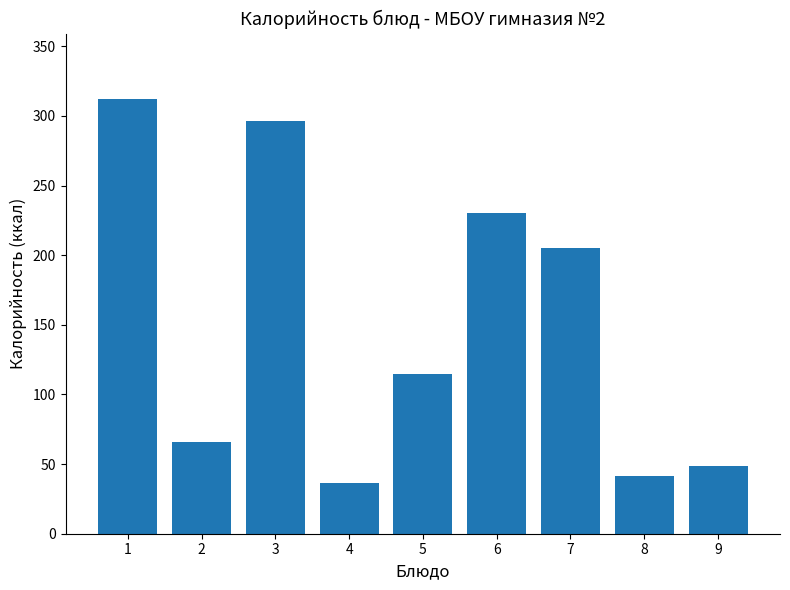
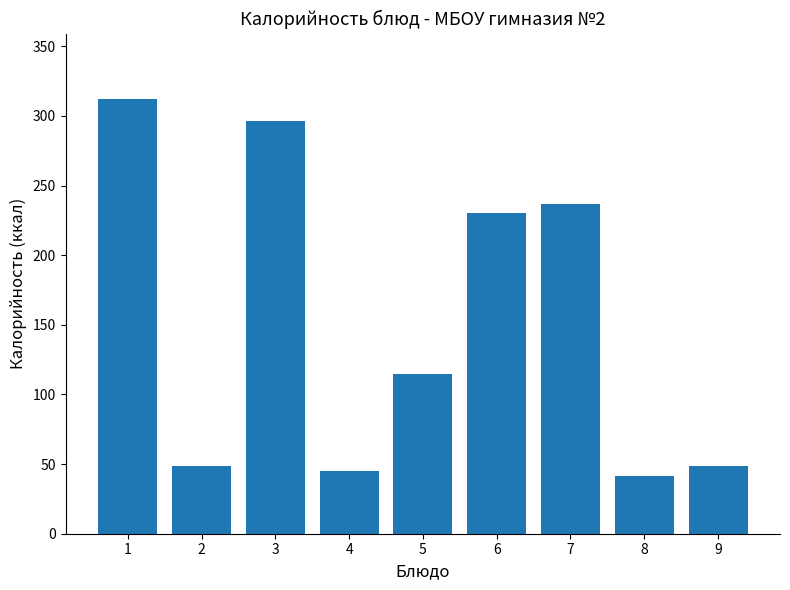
  {
    "1": 312,
-   "2": 66,
+   "2": 49,
    "3": 296,
-   "4": 36,
+   "4": 45,
    "5": 114,
    "6": 230,
-   "7": 205,
+   "7": 237,
    "8": 42,
    "9": 49
  }
